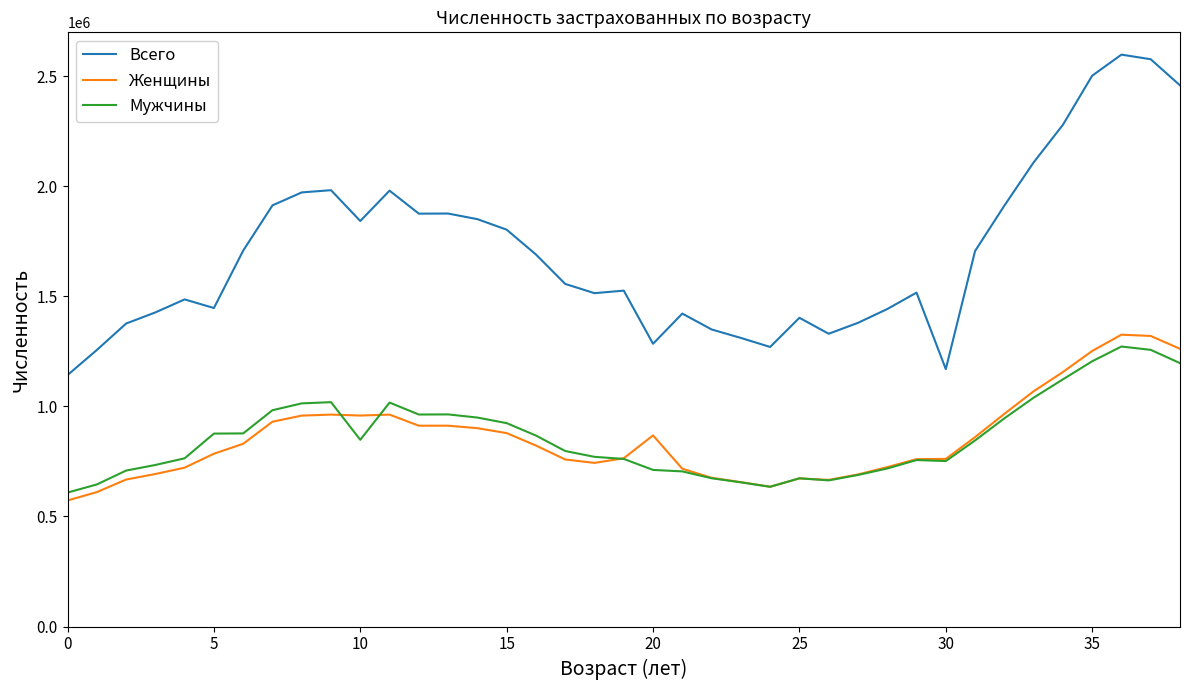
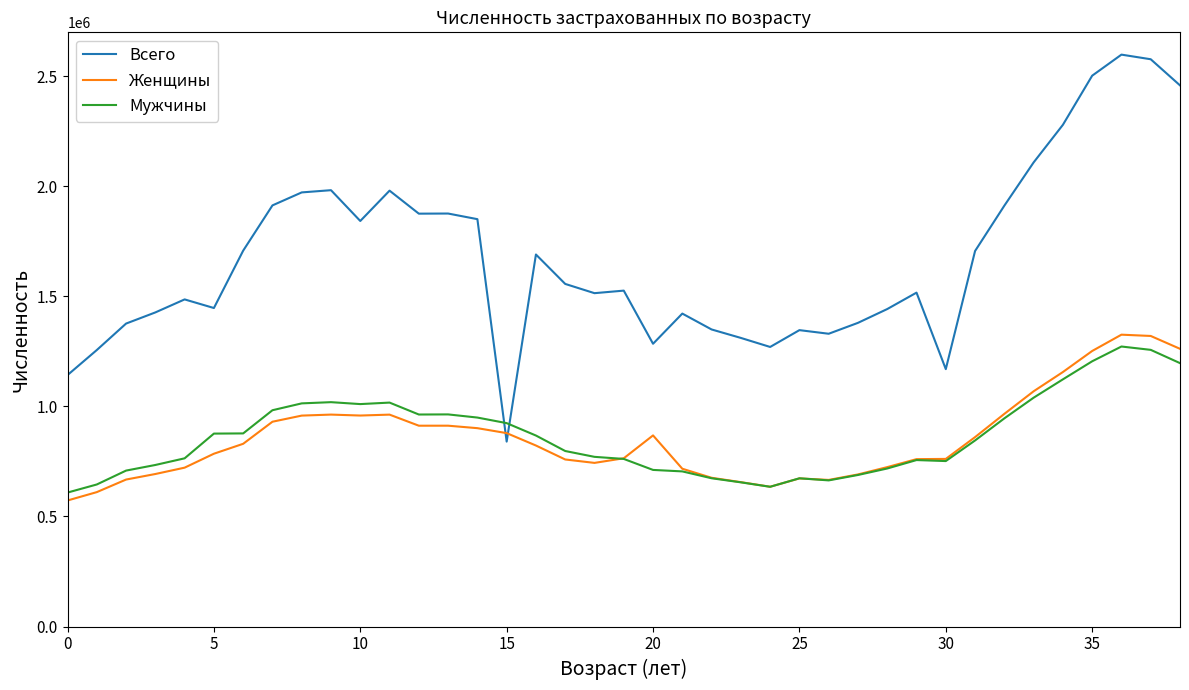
  {
    "Всего": {
      "0": 1140000,
      "5": 1450000,
      "10": 1840000,
-     "15": 1800000,
+     "15": 840000,
      "20": 1280000,
-     "25": 1400000,
+     "25": 1350000,
      "30": 1170000,
      "35": 2500000
    },
    "Женщины": {
      "0": 570000,
      "5": 780000,
      "10": 960000,
      "15": 880000,
      "20": 870000,
      "35": 1250000
    },
    "Мужчины": {
      "0": 610000,
      "5": 880000,
-     "10": 850000,
+     "10": 1010000,
      "15": 920000,
      "20": 710000,
      "35": 1200000
    }
  }
